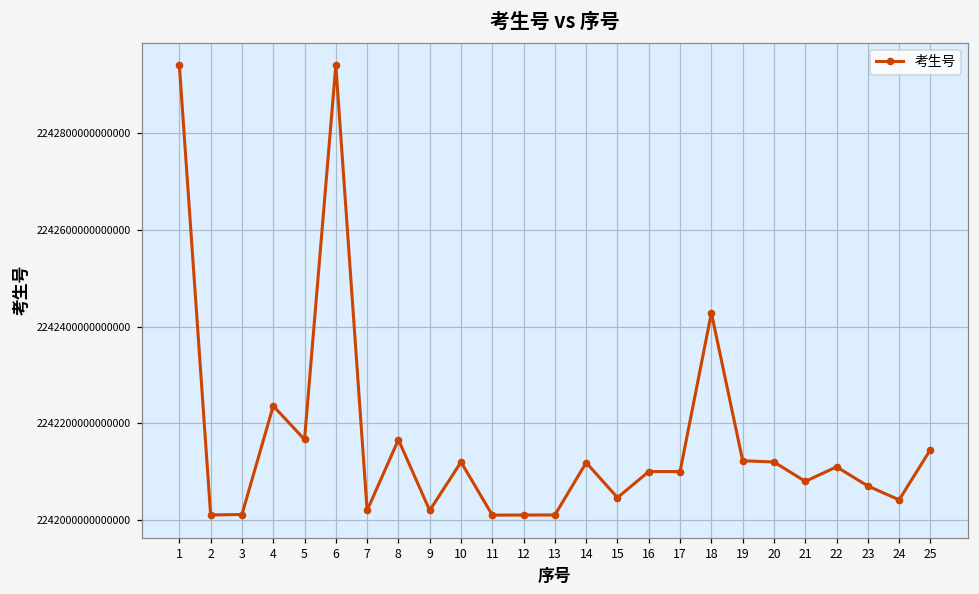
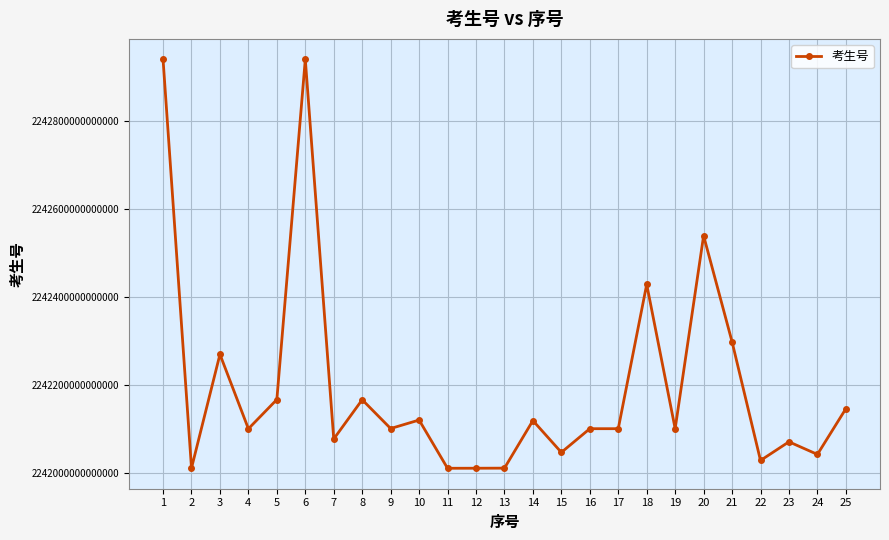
  {
    "1": 2242940000000000,
    "2": 2242010000000000,
-   "3": 2242010000000000,
-   "4": 2242240000000000,
+   "3": 2242270000000000,
+   "4": 2242100000000000,
    "5": 2242170000000000,
    "6": 2242940000000000,
-   "7": 2242020000000000,
+   "7": 2242080000000000,
    "8": 2242170000000000,
-   "9": 2242020000000000,
+   "9": 2242100000000000,
    "10": 2242120000000000,
    "11": 2242010000000000,
    "12": 2242010000000000,
    "13": 2242010000000000,
    "14": 2242120000000000,
    "15": 2242050000000000,
    "16": 2242100000000000,
    "17": 2242100000000000,
    "18": 2242430000000000,
-   "19": 2242120000000000,
-   "20": 2242120000000000,
-   "21": 2242080000000000,
-   "22": 2242110000000000,
+   "19": 2242100000000000,
+   "20": 2242540000000000,
+   "21": 2242300000000000,
+   "22": 2242030000000000,
    "23": 2242070000000000,
    "24": 2242040000000000,
    "25": 2242150000000000
  }
